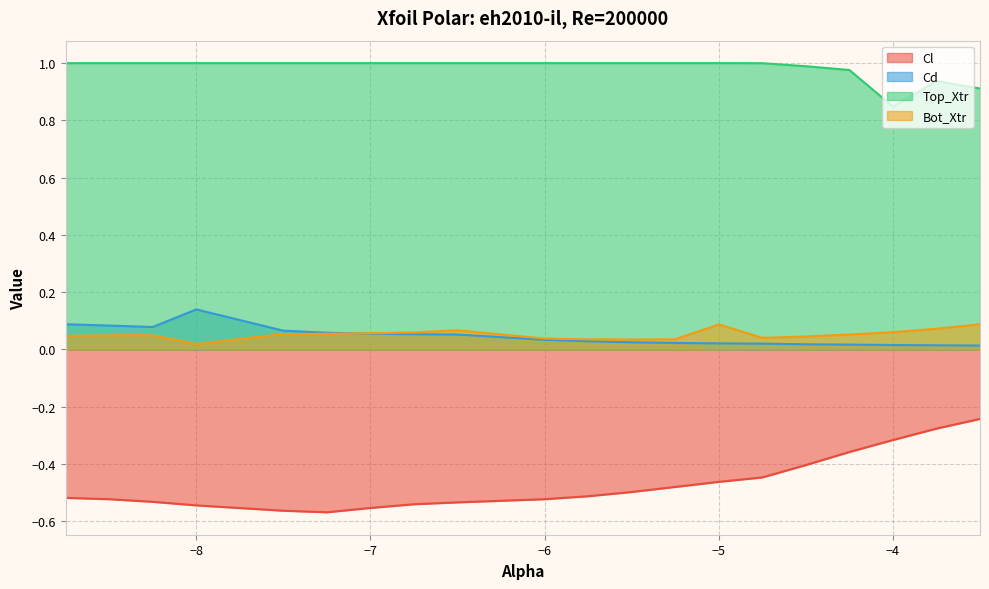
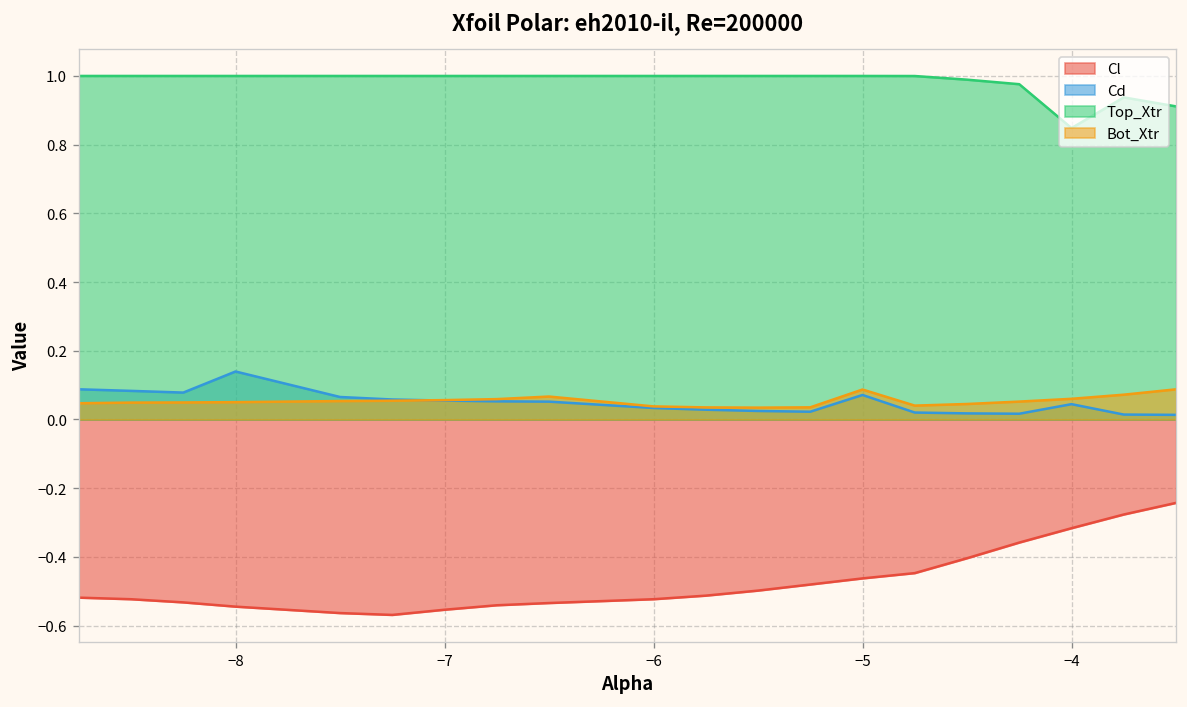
  {
    "Cd": {
      "−8": 0.14,
-     "−5": 0.02,
-     "−4": 0.02
+     "−5": 0.07,
+     "−4": 0.04
    },
    "Top_Xtr": {
      "−8": 1.00,
      "−7": 1.00,
      "−6": 1.00,
      "−5": 1.00
    },
    "Bot_Xtr": {
-     "−8": 0.02,
+     "−8": 0.05,
      "−5": 0.09,
      "−4": 0.06
    }
  }
